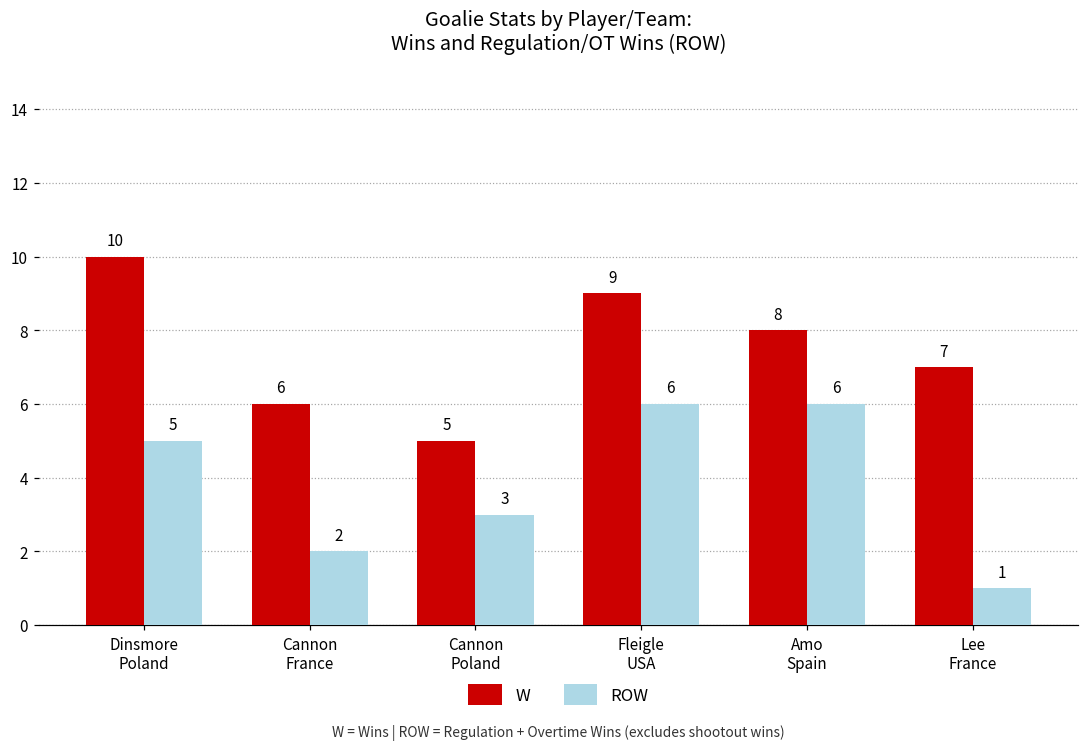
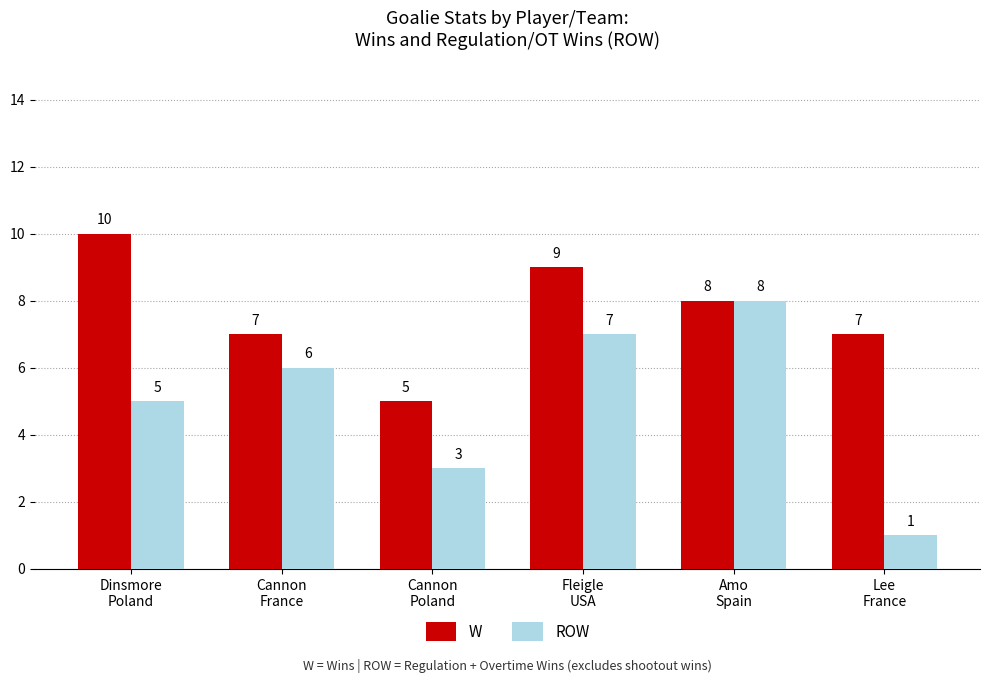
  {
    "W": {
      "Dinsmore Poland": 10,
-     "Cannon France": 6,
+     "Cannon France": 7,
      "Cannon Poland": 5,
      "Fleigle USA": 9,
      "Amo Spain": 8,
      "Lee France": 7
    },
    "ROW": {
      "Dinsmore Poland": 5,
-     "Cannon France": 2,
+     "Cannon France": 6,
      "Cannon Poland": 3,
-     "Fleigle USA": 6,
-     "Amo Spain": 6,
+     "Fleigle USA": 7,
+     "Amo Spain": 8,
      "Lee France": 1
    }
  }
